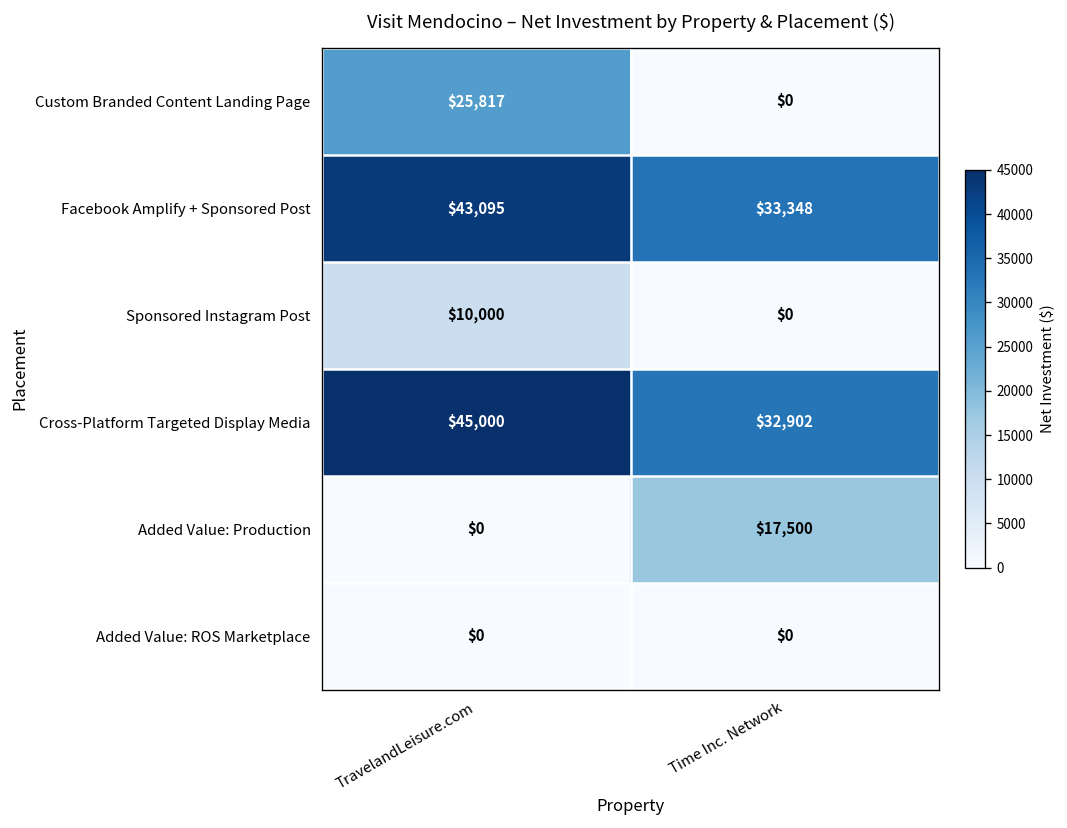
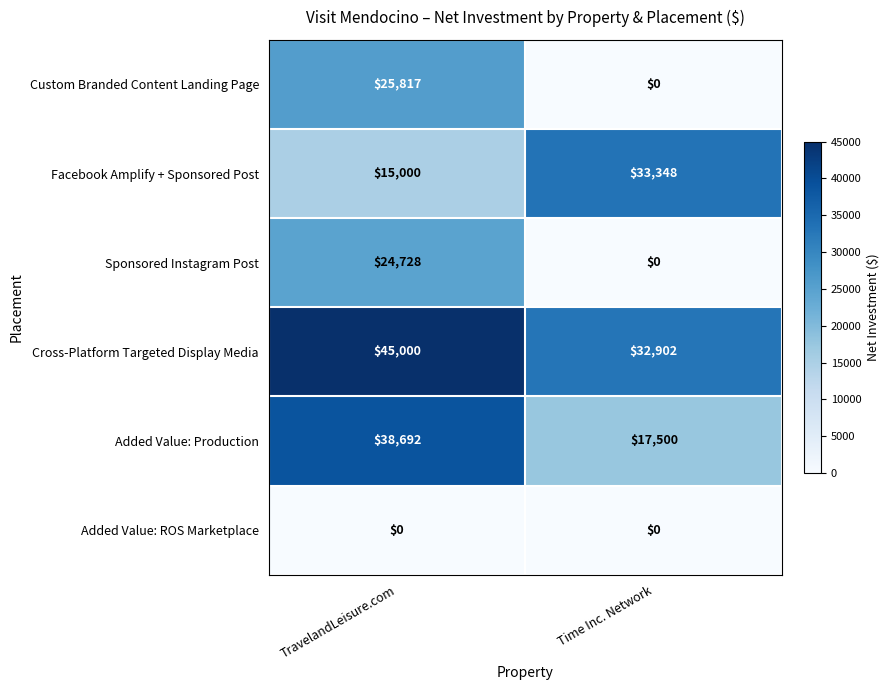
  {
    "Custom Branded Content Landing Page": {
      "TravelandLeisure.com": "$25,817",
      "Time Inc. Network": "$0"
    },
    "Facebook Amplify + Sponsored Post": {
-     "TravelandLeisure.com": "$43,095",
+     "TravelandLeisure.com": "$15,000",
      "Time Inc. Network": "$33,348"
    },
    "Sponsored Instagram Post": {
-     "TravelandLeisure.com": "$10,000",
+     "TravelandLeisure.com": "$24,728",
      "Time Inc. Network": "$0"
    },
    "Cross-Platform Targeted Display Media": {
      "TravelandLeisure.com": "$45,000",
      "Time Inc. Network": "$32,902"
    },
    "Added Value: Production": {
-     "TravelandLeisure.com": "$0",
+     "TravelandLeisure.com": "$38,692",
      "Time Inc. Network": "$17,500"
    },
    "Added Value: ROS Marketplace": {
      "TravelandLeisure.com": "$0",
      "Time Inc. Network": "$0"
    }
  }
